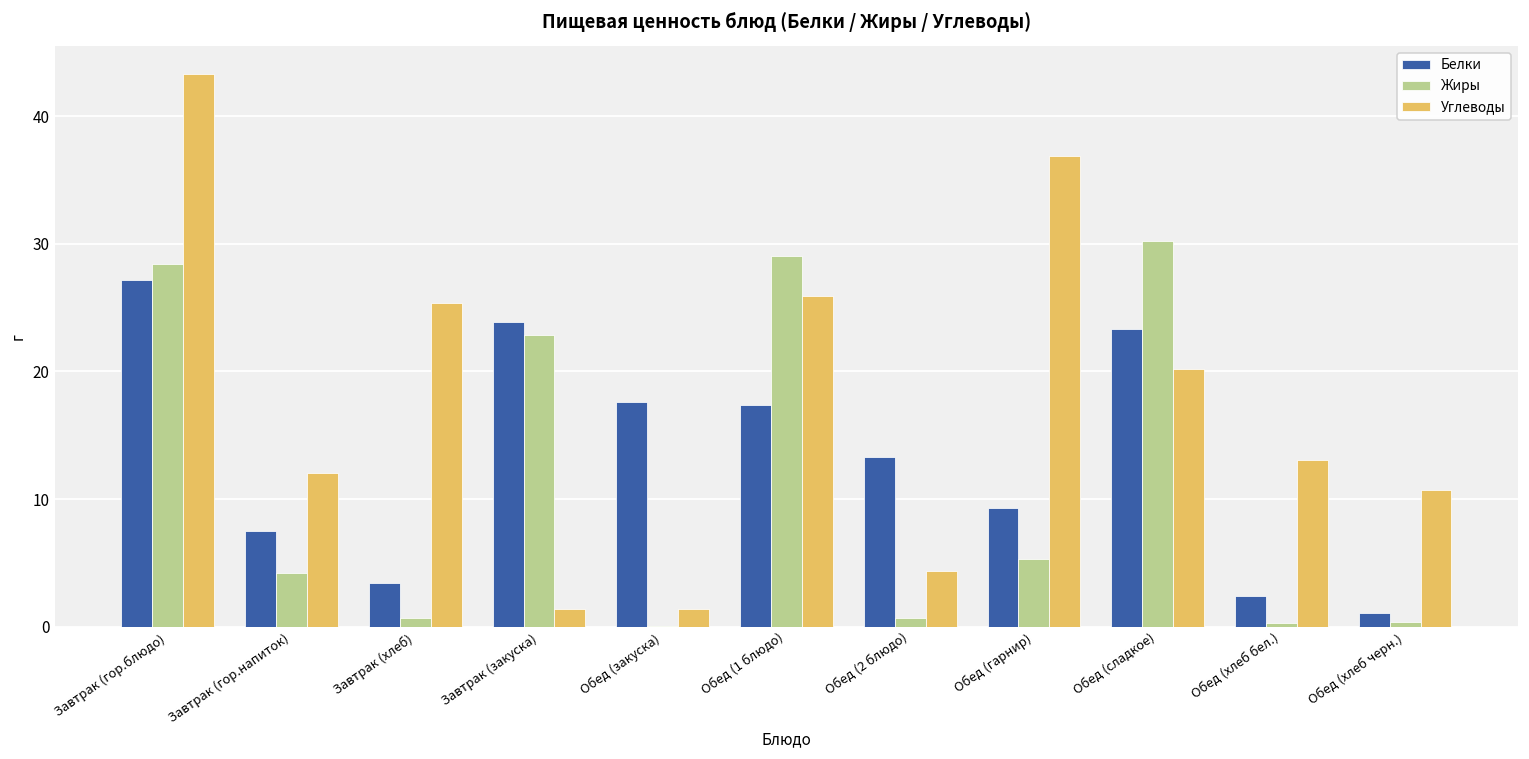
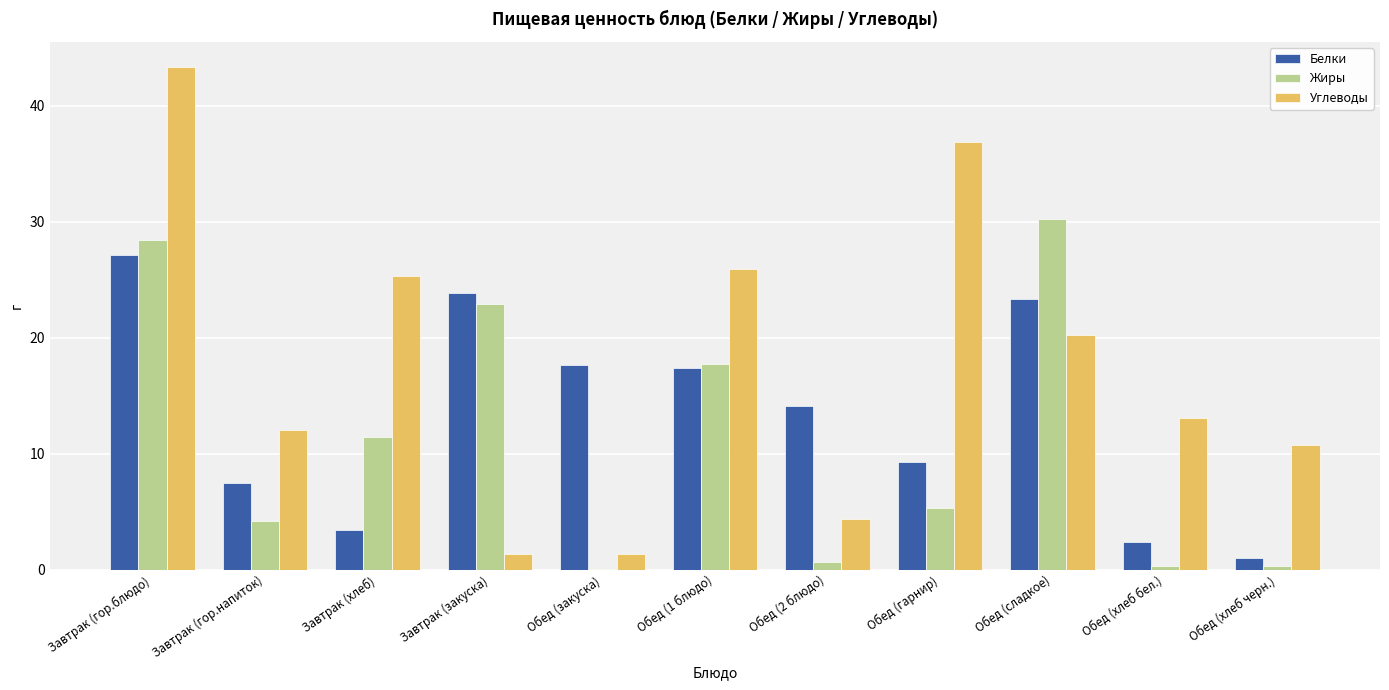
  {
    "Белки": {
      "Завтрак (гор.блюдо)": 27.2,
      "Завтрак (гор.напиток)": 7.5,
      "Завтрак (хлеб)": 3.5,
      "Завтрак (закуска)": 23.9,
      "Обед (закуска)": 17.6,
      "Обед (1 блюдо)": 17.4,
-     "Обед (2 блюдо)": 13.3,
+     "Обед (2 блюдо)": 14.1,
      "Обед (гарнир)": 9.3,
      "Обед (сладкое)": 23.3,
      "Обед (хлеб бел.)": 2.4,
      "Обед (хлеб черн.)": 1.1
    },
    "Жиры": {
      "Завтрак (гор.блюдо)": 28.4,
      "Завтрак (гор.напиток)": 4.2,
-     "Завтрак (хлеб)": 0.7,
+     "Завтрак (хлеб)": 11.4,
      "Завтрак (закуска)": 22.9,
-     "Обед (1 блюдо)": 29.0,
+     "Обед (1 блюдо)": 17.8,
      "Обед (2 блюдо)": 0.7,
      "Обед (гарнир)": 5.3,
      "Обед (сладкое)": 30.2,
      "Обед (хлеб бел.)": 0.3,
      "Обед (хлеб черн.)": 0.4
    },
    "Углеводы": {
      "Завтрак (гор.блюдо)": 43.3,
      "Завтрак (гор.напиток)": 12.0,
      "Завтрак (хлеб)": 25.3,
      "Завтрак (закуска)": 1.4,
      "Обед (закуска)": 1.4,
      "Обед (1 блюдо)": 25.9,
      "Обед (2 блюдо)": 4.4,
      "Обед (гарнир)": 36.9,
      "Обед (сладкое)": 20.2,
      "Обед (хлеб бел.)": 13.1,
      "Обед (хлеб черн.)": 10.7
    }
  }
